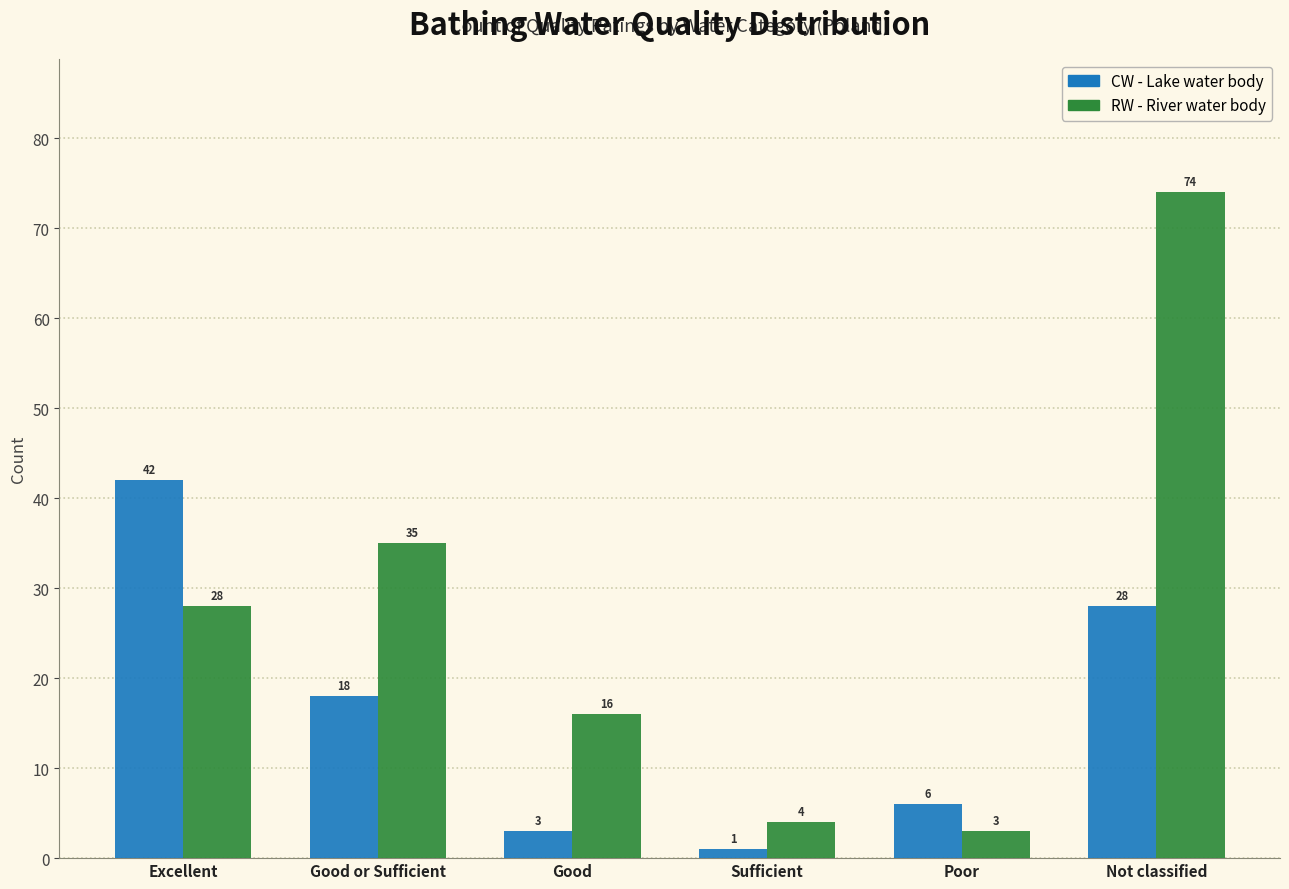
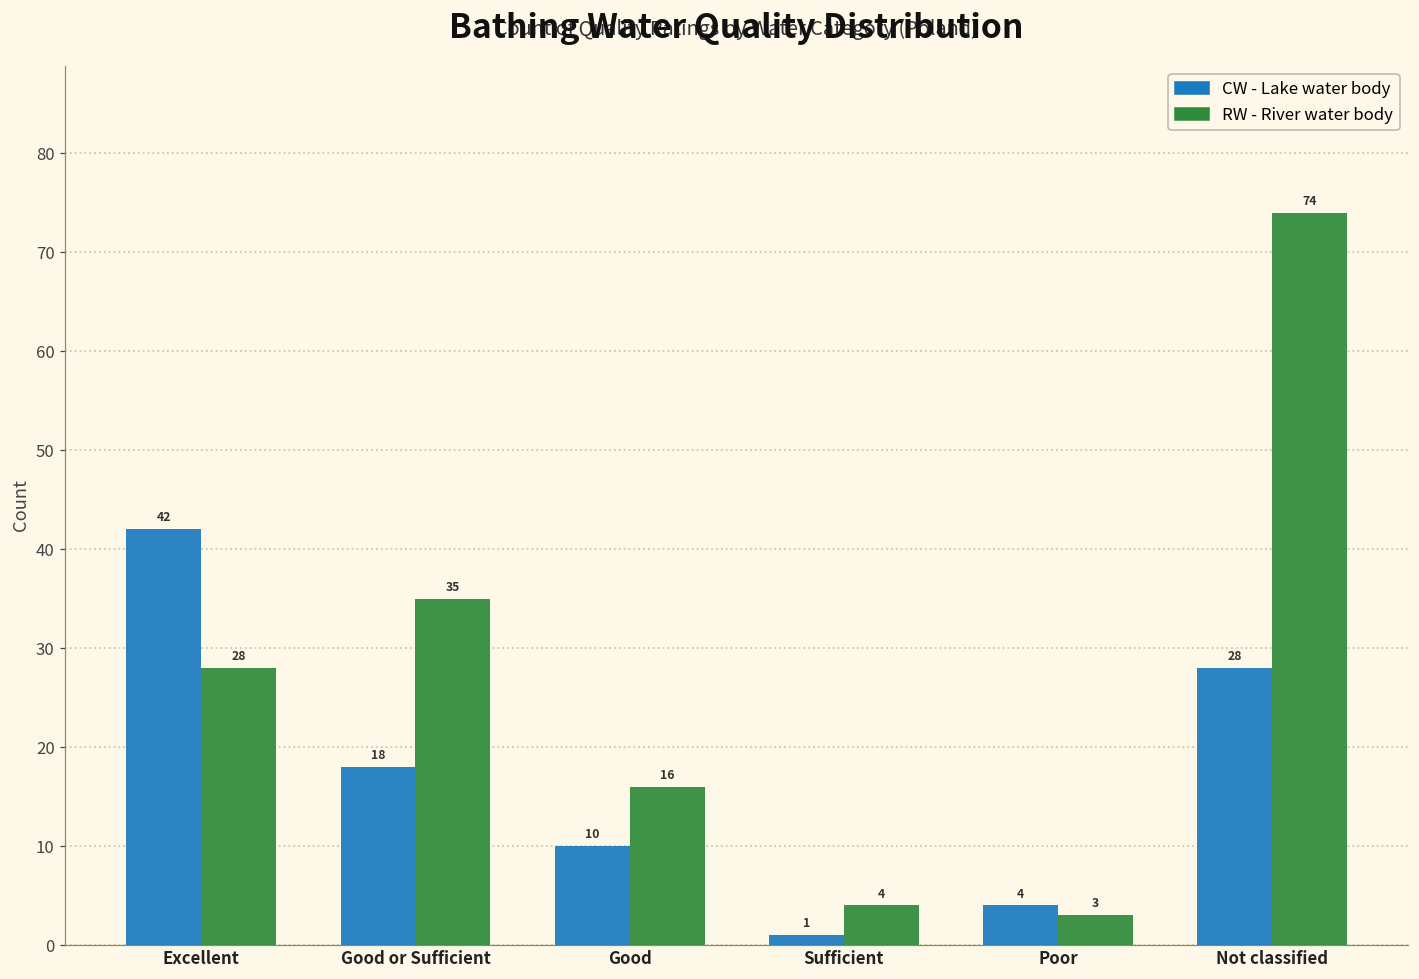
  {
    "CW - Lake water body": {
      "Excellent": 42,
      "Good or Sufficient": 18,
-     "Good": 3,
+     "Good": 10,
      "Sufficient": 1,
-     "Poor": 6,
+     "Poor": 4,
      "Not classified": 28
    },
    "RW - River water body": {
      "Excellent": 28,
      "Good or Sufficient": 35,
      "Good": 16,
      "Sufficient": 4,
      "Poor": 3,
      "Not classified": 74
    }
  }
